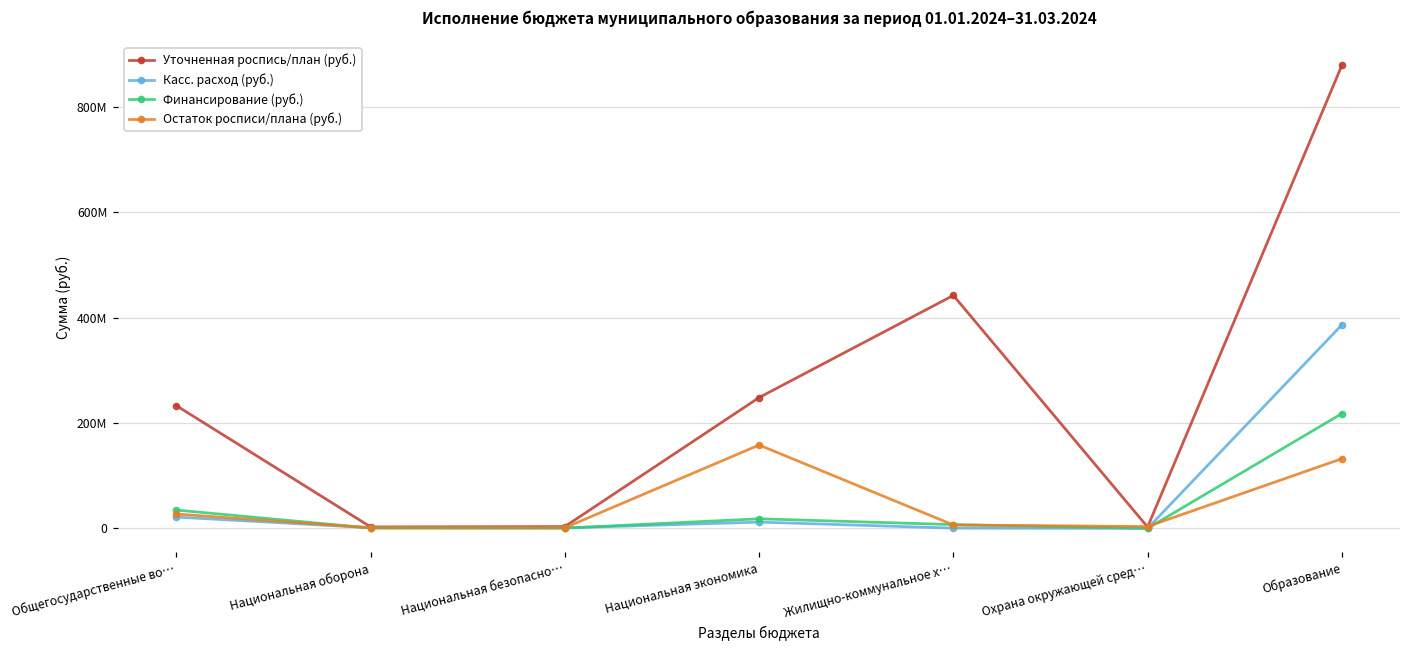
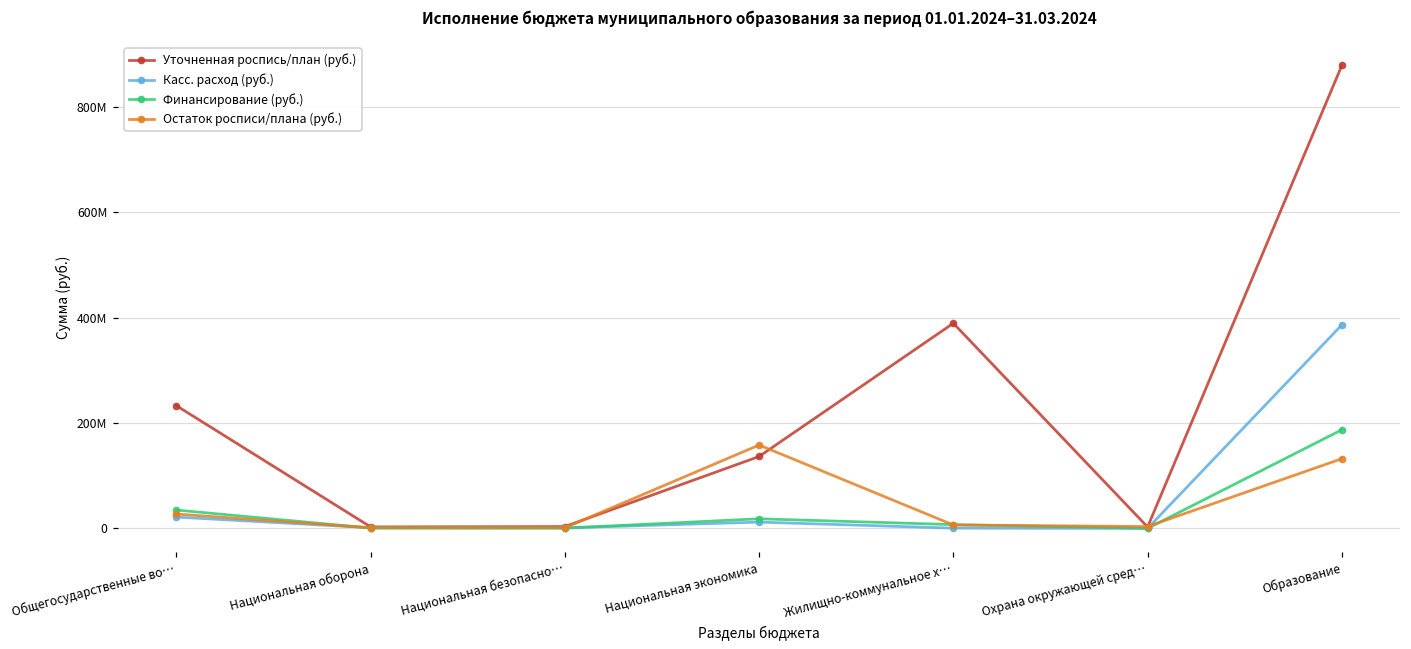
  {
    "Уточненная роспись/план (руб.)": {
      "Общегосударственные во…": 230000000,
-     "Национальная экономика": 250000000,
-     "Жилищно-коммунальное х…": 440000000,
+     "Национальная экономика": 140000000,
+     "Жилищно-коммунальное х…": 390000000,
      "Образование": 880000000
    },
    "Касс. расход (руб.)": {
      "Общегосударственные во…": 20000000,
      "Национальная экономика": 10000000,
      "Жилищно-коммунальное х…": 0,
      "Образование": 390000000
    },
    "Финансирование (руб.)": {
      "Общегосударственные во…": 30000000,
      "Национальная экономика": 20000000,
-     "Образование": 220000000
+     "Образование": 190000000
    },
    "Остаток росписи/плана (руб.)": {
      "Общегосударственные во…": 30000000,
      "Национальная экономика": 160000000,
      "Образование": 130000000
    }
  }
